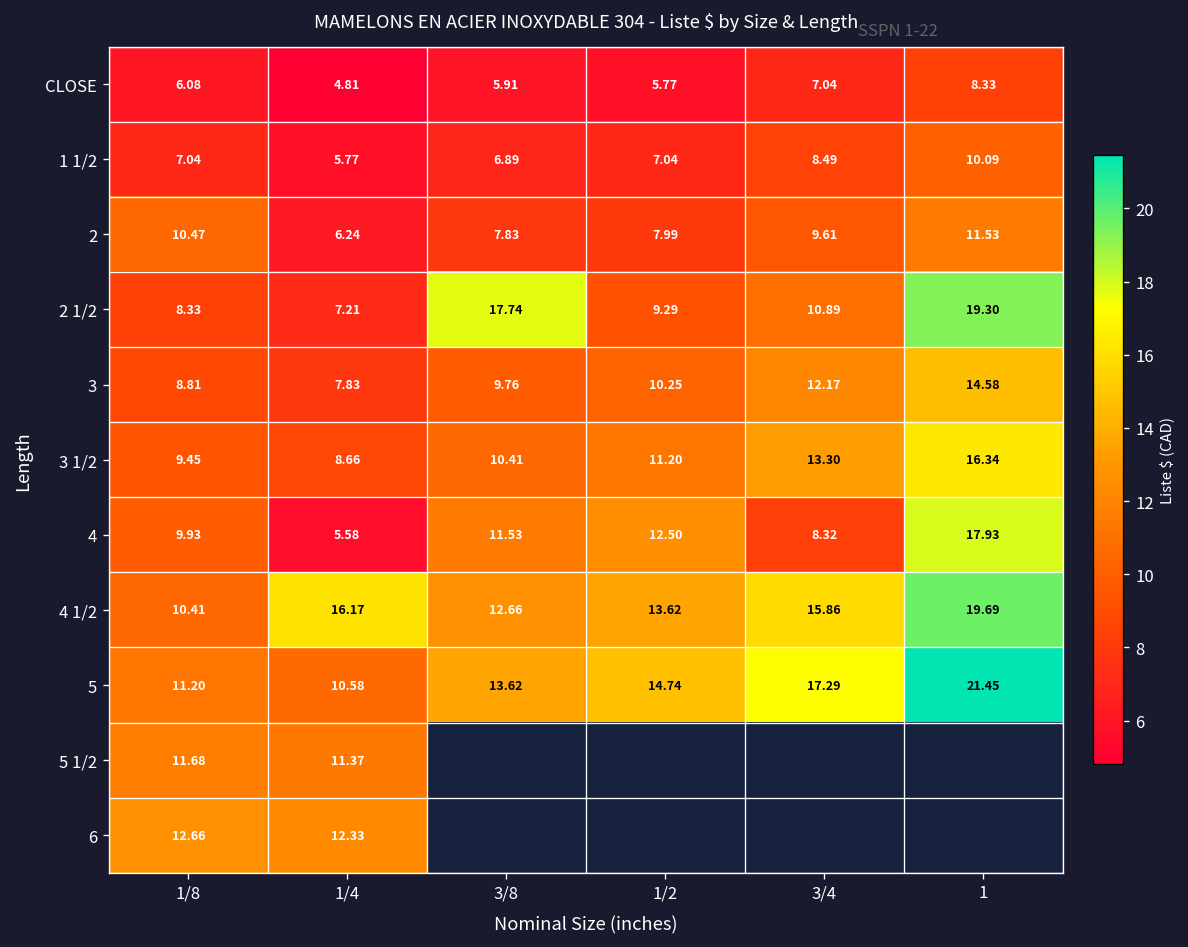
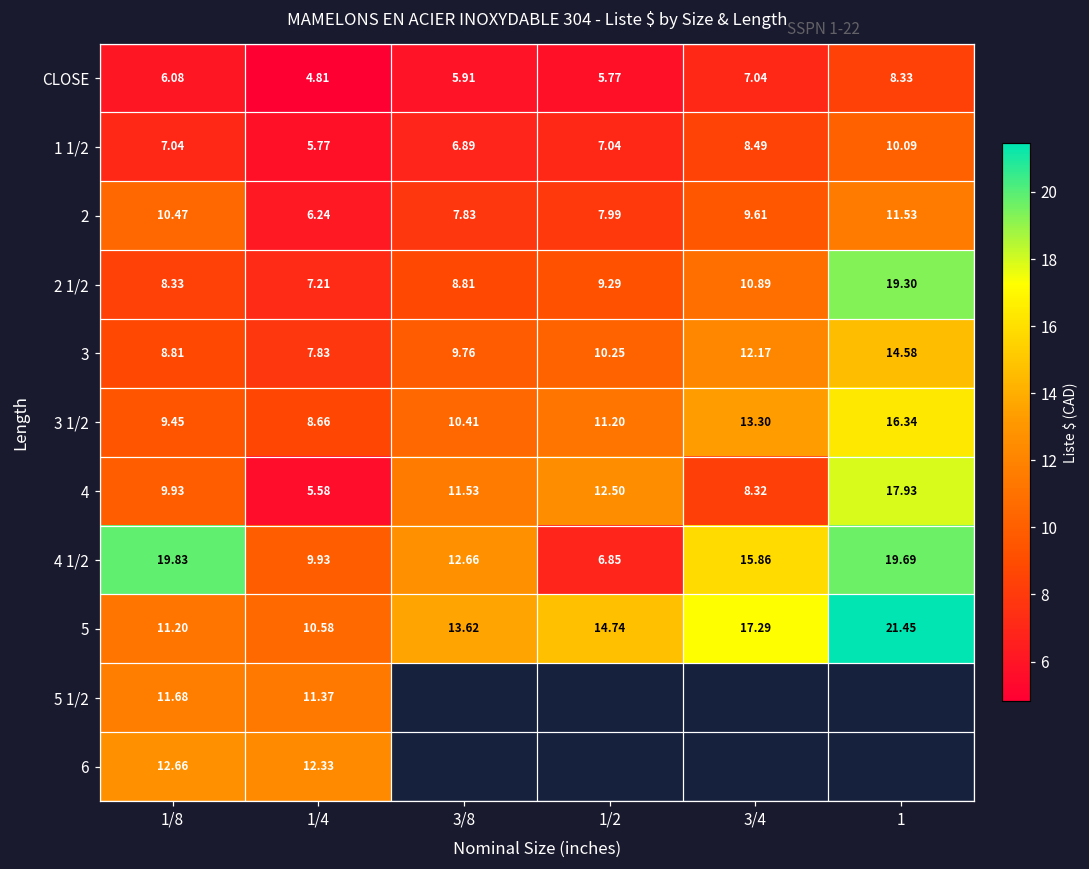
  {
    "CLOSE": {
      "1/8": 6.08,
      "1/4": 4.81,
      "3/8": 5.91,
      "1/2": 5.77,
      "3/4": 7.04,
      "1": 8.33
    },
    "1 1/2": {
      "1/8": 7.04,
      "1/4": 5.77,
      "3/8": 6.89,
      "1/2": 7.04,
      "3/4": 8.49,
      "1": 10.09
    },
    "2": {
      "1/8": 10.47,
      "1/4": 6.24,
      "3/8": 7.83,
      "1/2": 7.99,
      "3/4": 9.61,
      "1": 11.53
    },
    "2 1/2": {
      "1/8": 8.33,
      "1/4": 7.21,
-     "3/8": 17.74,
+     "3/8": 8.81,
      "1/2": 9.29,
      "3/4": 10.89,
      "1": 19.30
    },
    "3": {
      "1/8": 8.81,
      "1/4": 7.83,
      "3/8": 9.76,
      "1/2": 10.25,
      "3/4": 12.17,
      "1": 14.58
    },
    "3 1/2": {
      "1/8": 9.45,
      "1/4": 8.66,
      "3/8": 10.41,
      "1/2": 11.20,
      "3/4": 13.30,
      "1": 16.34
    },
    "4": {
      "1/8": 9.93,
      "1/4": 5.58,
      "3/8": 11.53,
      "1/2": 12.50,
      "3/4": 8.32,
      "1": 17.93
    },
    "4 1/2": {
-     "1/8": 10.41,
-     "1/4": 16.17,
+     "1/8": 19.83,
+     "1/4": 9.93,
      "3/8": 12.66,
-     "1/2": 13.62,
+     "1/2": 6.85,
      "3/4": 15.86,
      "1": 19.69
    },
    "5": {
      "1/8": 11.20,
      "1/4": 10.58,
      "3/8": 13.62,
      "1/2": 14.74,
      "3/4": 17.29,
      "1": 21.45
    },
    "5 1/2": {
      "1/8": 11.68,
      "1/4": 11.37
    },
    "6": {
      "1/8": 12.66,
      "1/4": 12.33
    }
  }
